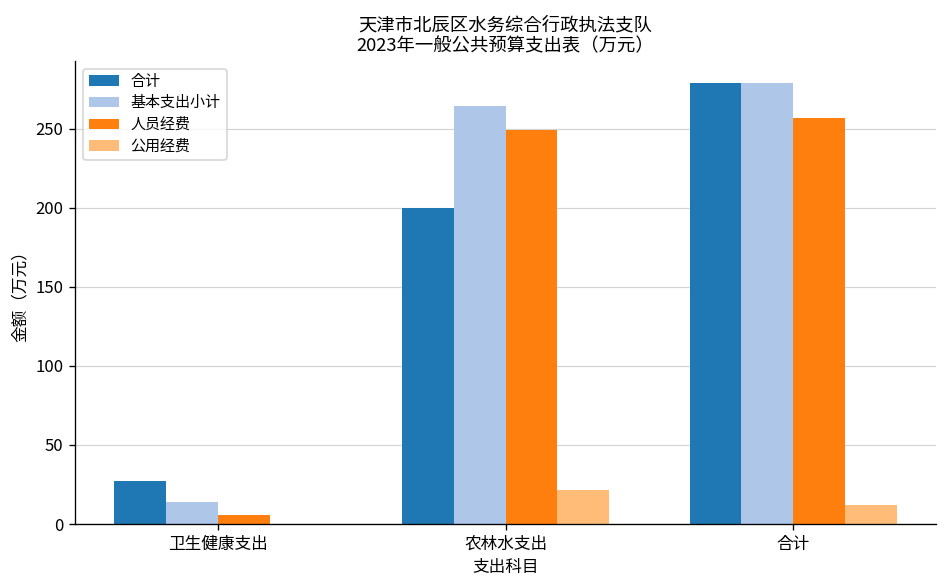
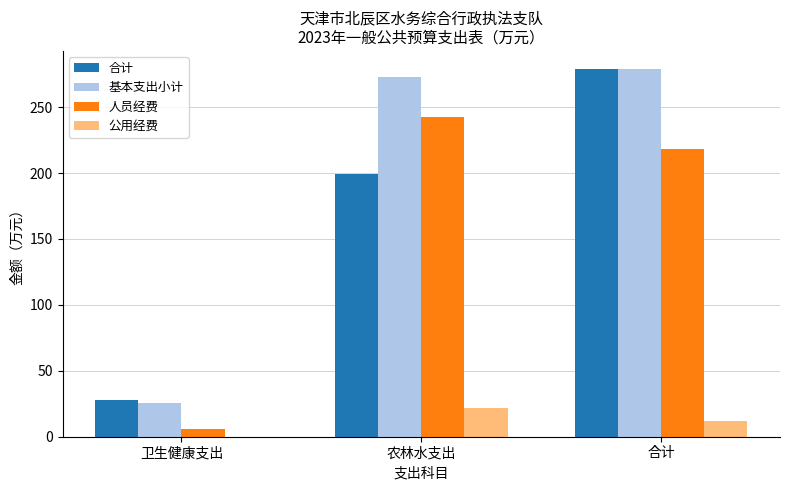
  {
    "合计": {
      "卫生健康支出": 28,
      "农林水支出": 200,
      "合计": 279
    },
    "基本支出小计": {
-     "卫生健康支出": 14,
-     "农林水支出": 265,
+     "卫生健康支出": 25,
+     "农林水支出": 273,
      "合计": 279
    },
    "人员经费": {
      "卫生健康支出": 6,
-     "农林水支出": 249,
-     "合计": 257
+     "农林水支出": 243,
+     "合计": 218
    },
    "公用经费": {
      "卫生健康支出": 0,
      "农林水支出": 22,
      "合计": 12
    }
  }
